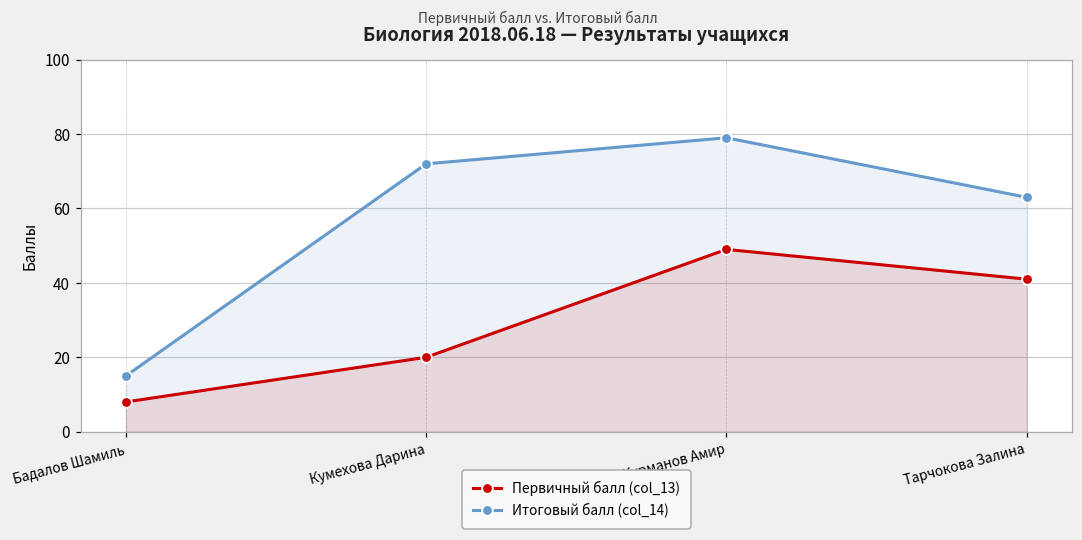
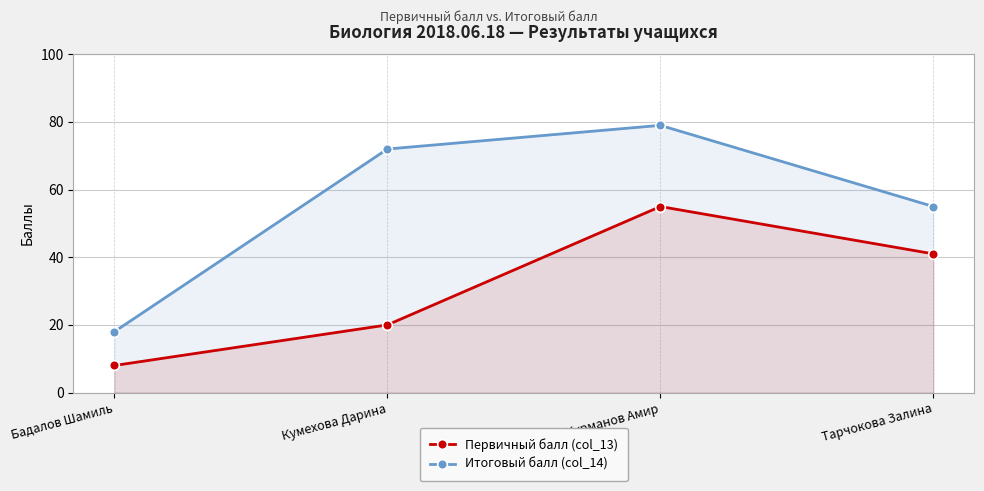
  {
    "Первичный балл (col_13)": {
      "Бадалов Шамиль": 8,
      "Кумехова Дарина": 20,
-     "Курманов Амир": 49,
+     "Курманов Амир": 55,
      "Тарчокова Залина": 41
    },
    "Итоговый балл (col_14)": {
-     "Бадалов Шамиль": 15,
+     "Бадалов Шамиль": 18,
      "Кумехова Дарина": 72,
      "Курманов Амир": 79,
-     "Тарчокова Залина": 63
+     "Тарчокова Залина": 55
    }
  }
